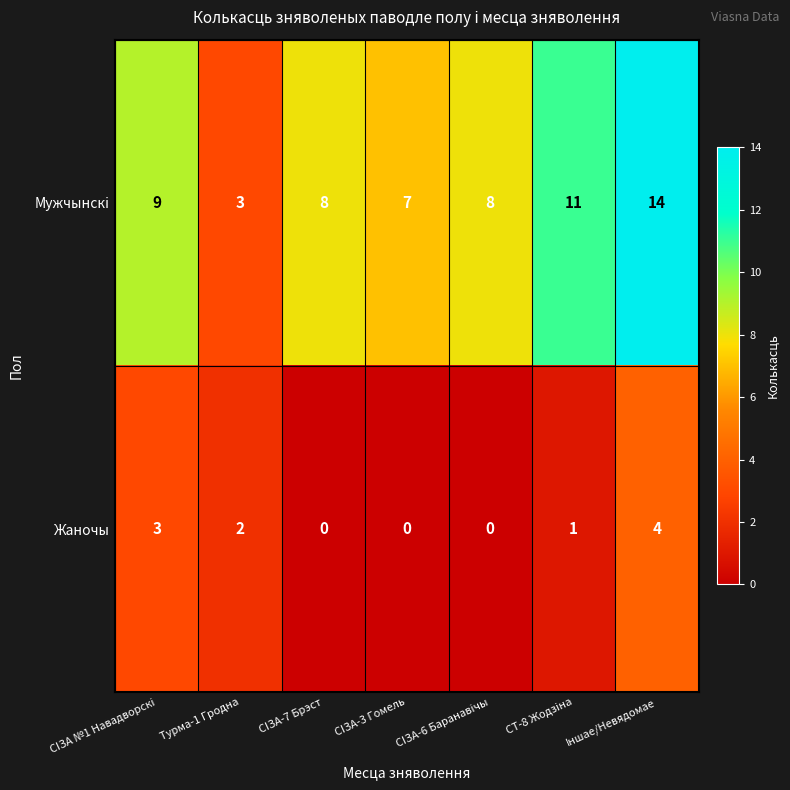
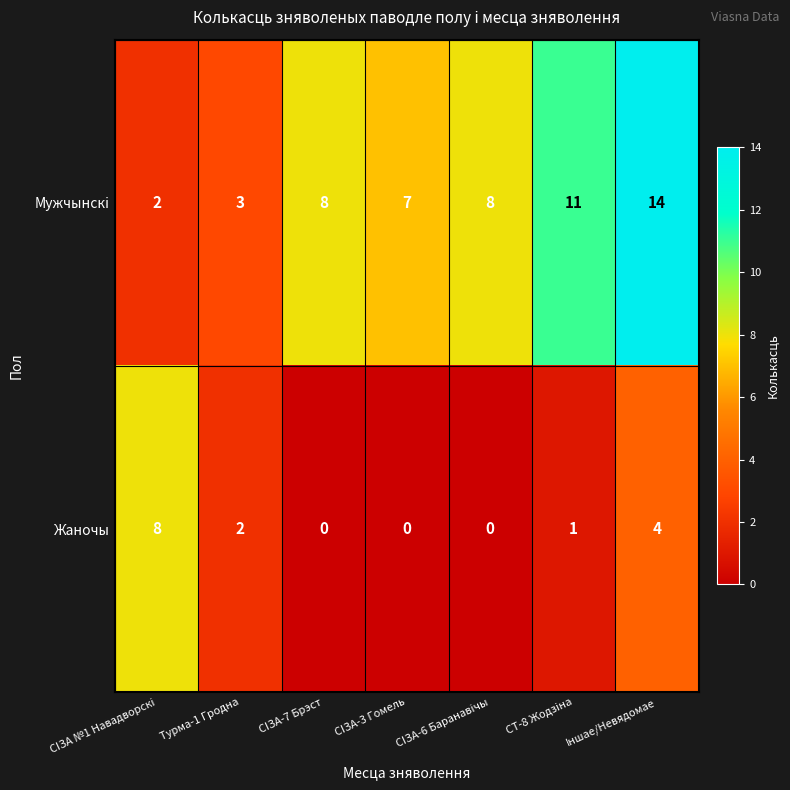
  {
    "Мужчынскі": {
-     "СІЗА №1 Навадворскі": 9,
+     "СІЗА №1 Навадворскі": 2,
      "Турма-1 Гродна": 3,
      "СІЗА-7 Брэст": 8,
      "СІЗА-3 Гомель": 7,
      "СІЗА-6 Баранавічы": 8,
      "СТ-8 Жодзіна": 11,
      "Іншае/Невядомае": 14
    },
    "Жаночы": {
-     "СІЗА №1 Навадворскі": 3,
+     "СІЗА №1 Навадворскі": 8,
      "Турма-1 Гродна": 2,
      "СІЗА-7 Брэст": 0,
      "СІЗА-3 Гомель": 0,
      "СІЗА-6 Баранавічы": 0,
      "СТ-8 Жодзіна": 1,
      "Іншае/Невядомае": 4
    }
  }
